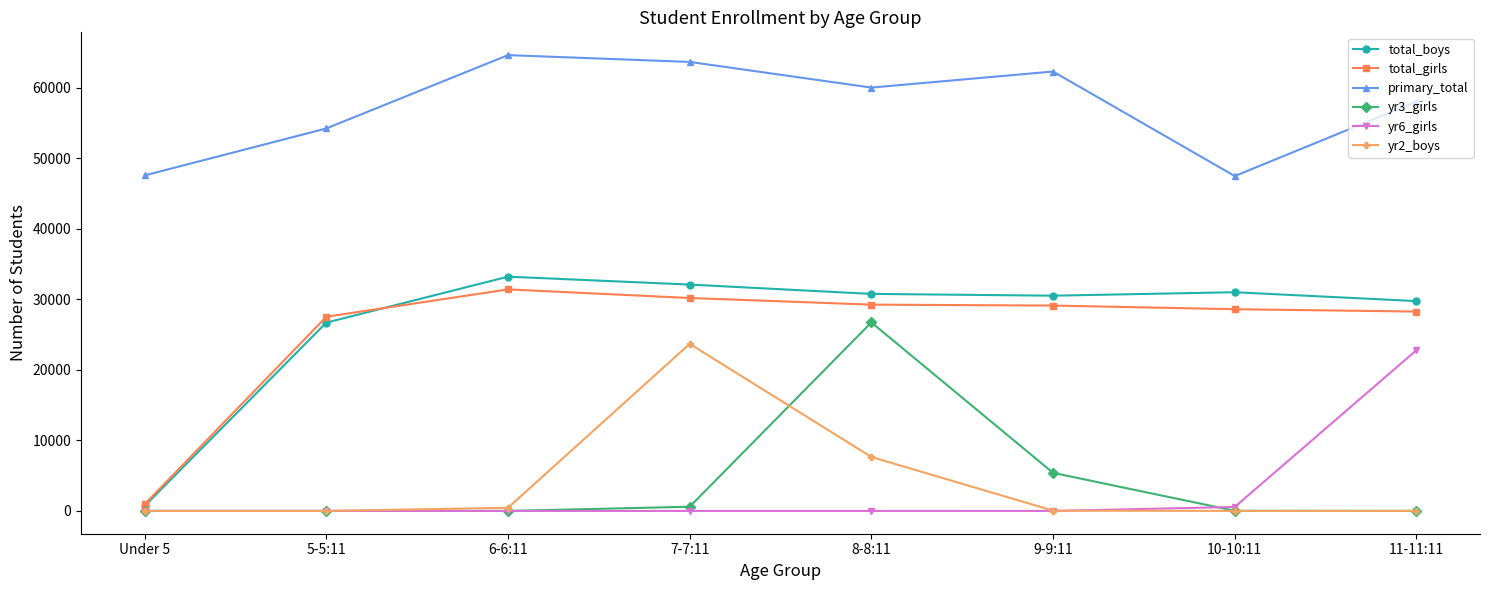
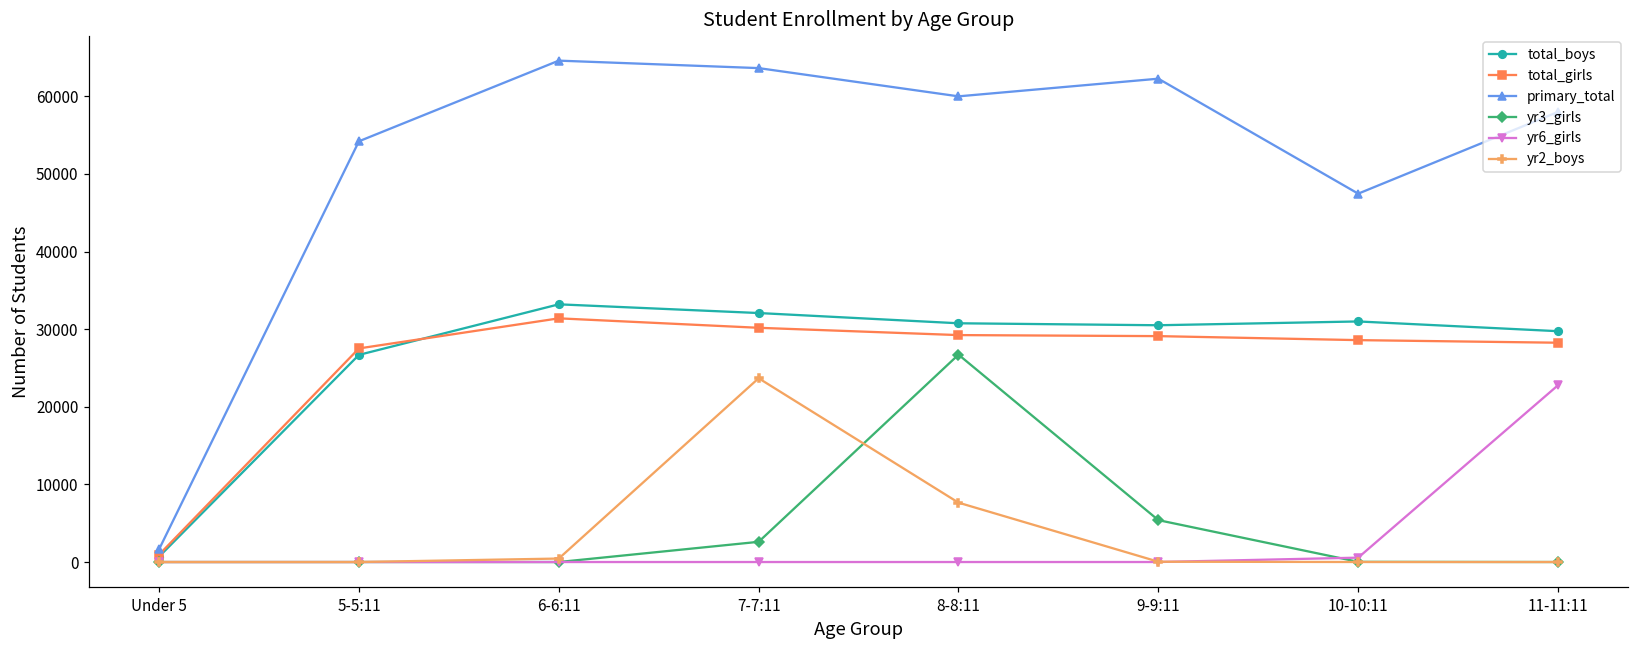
  {
    "total_boys": {
      "5-5:11": 27000,
      "6-6:11": 33000,
      "7-7:11": 32000,
      "8-8:11": 31000,
      "9-9:11": 31000,
      "10-10:11": 31000,
      "11-11:11": 30000
    },
    "primary_total": {
-     "Under 5": 48000,
+     "Under 5": 2000,
      "5-5:11": 54000,
      "6-6:11": 65000,
      "7-7:11": 64000,
      "8-8:11": 60000,
      "9-9:11": 62000,
      "10-10:11": 47000
    },
    "yr3_girls": {
-     "7-7:11": 1000,
+     "7-7:11": 3000,
      "8-8:11": 27000,
      "9-9:11": 5000
    },
    "yr6_girls": {
      "7-7:11": 0,
      "8-8:11": 0,
      "10-10:11": 1000,
      "11-11:11": 23000
    }
  }
